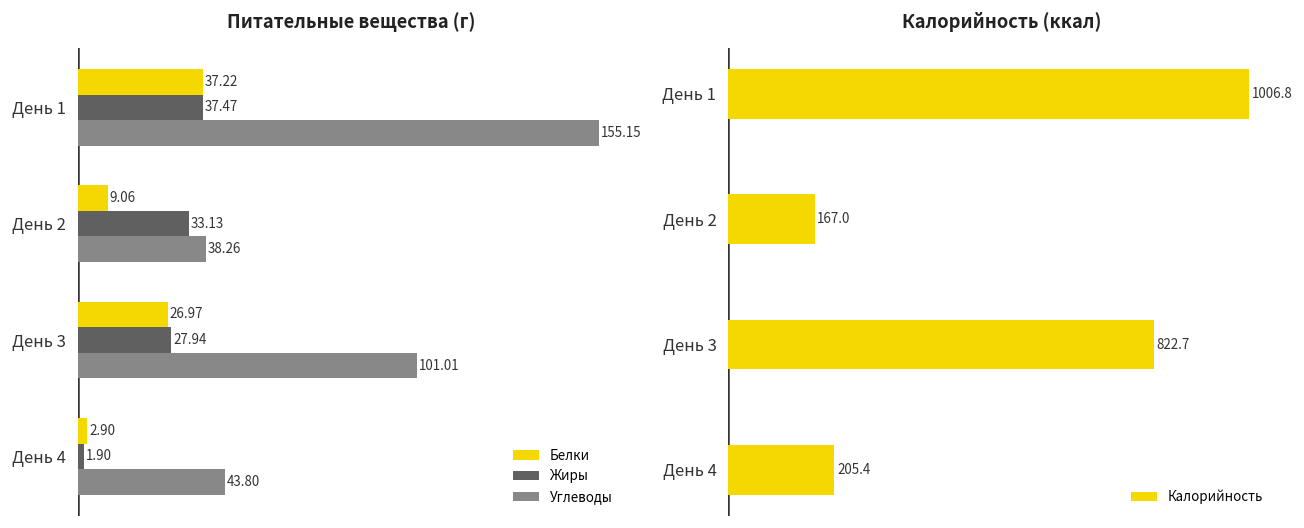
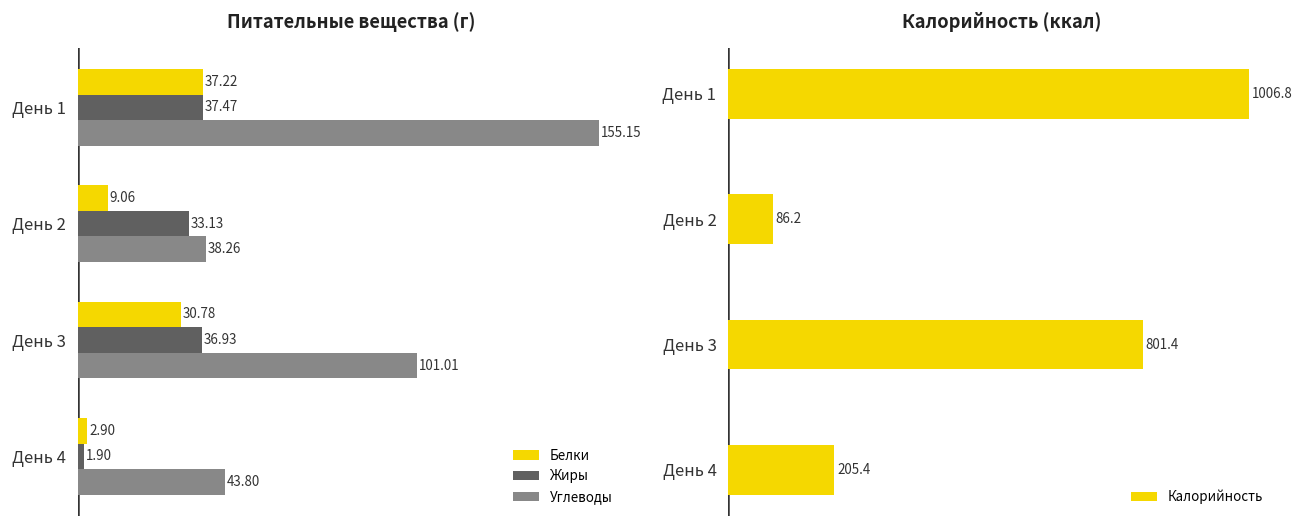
  {
    "Питательные вещества (г)": {
      "Белки": {
        "День 1": 37.22,
        "День 2": 9.06,
-       "День 3": 26.97,
+       "День 3": 30.78,
        "День 4": 2.90
      },
      "Жиры": {
        "День 1": 37.47,
        "День 2": 33.13,
-       "День 3": 27.94,
+       "День 3": 36.93,
        "День 4": 1.90
      },
      "Углеводы": {
        "День 1": 155.15,
        "День 2": 38.26,
        "День 3": 101.01,
        "День 4": 43.80
      }
    },
    "Калорийность (ккал)": {
      "День 1": 1006.8,
-     "День 2": 167.0,
-     "День 3": 822.7,
+     "День 2": 86.2,
+     "День 3": 801.4,
      "День 4": 205.4
    }
  }
